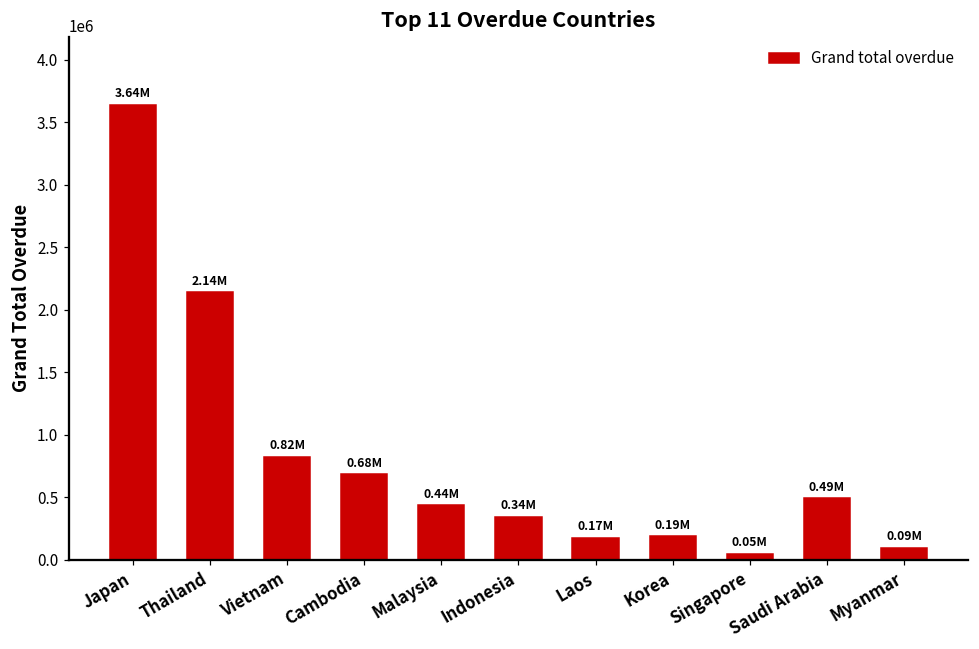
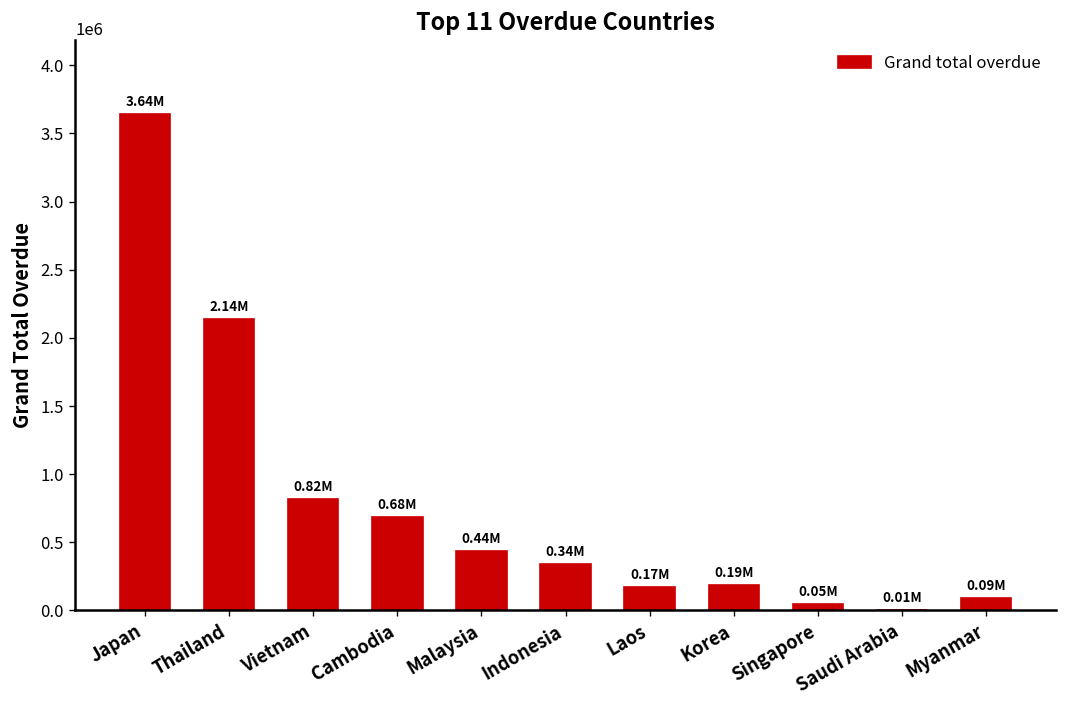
  {
    "Japan": "3.64M",
    "Thailand": "2.14M",
    "Vietnam": "0.82M",
    "Cambodia": "0.68M",
    "Malaysia": "0.44M",
    "Indonesia": "0.34M",
    "Laos": "0.17M",
    "Korea": "0.19M",
    "Singapore": "0.05M",
-   "Saudi Arabia": "0.49M",
+   "Saudi Arabia": "0.01M",
    "Myanmar": "0.09M"
  }
